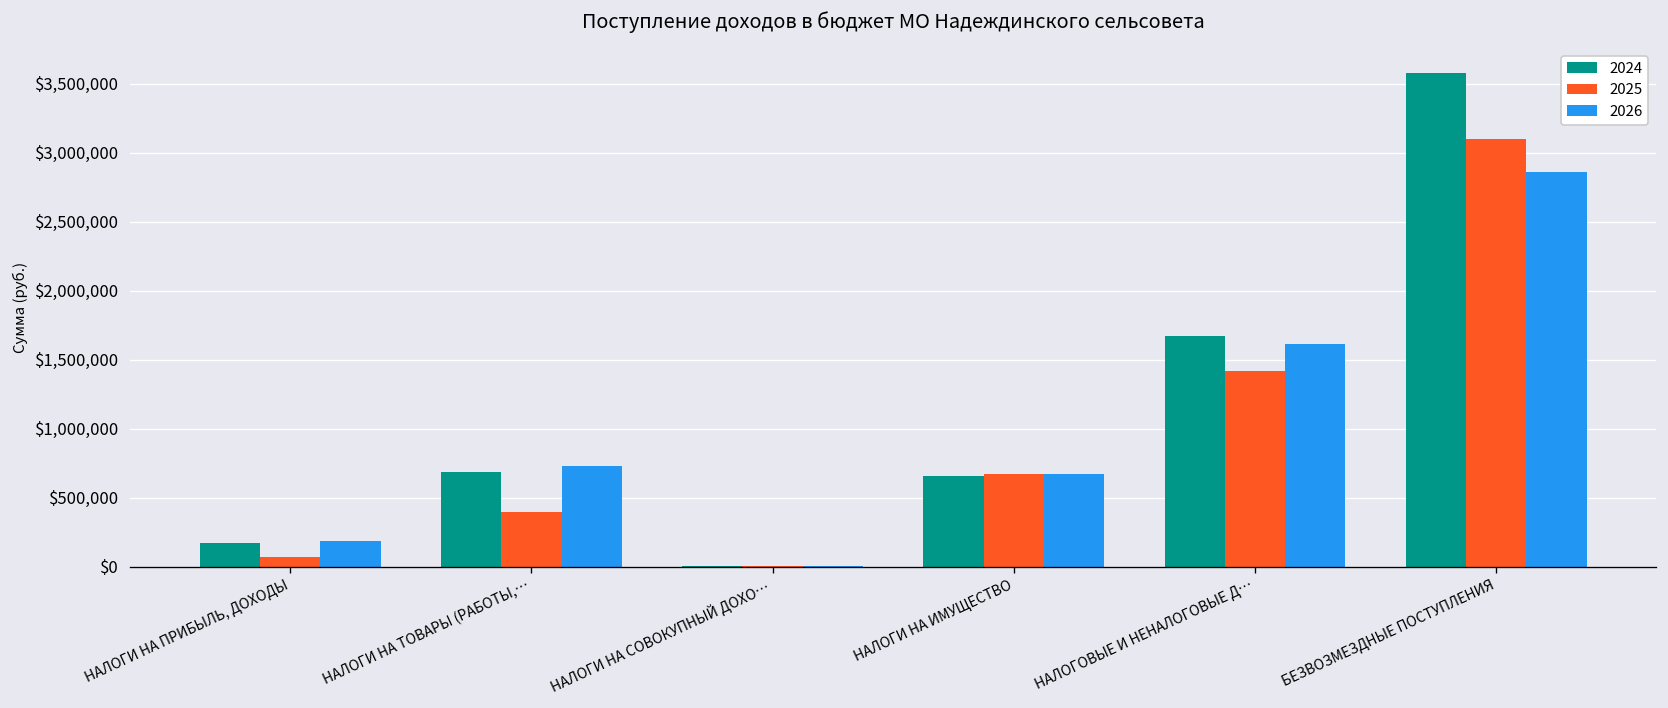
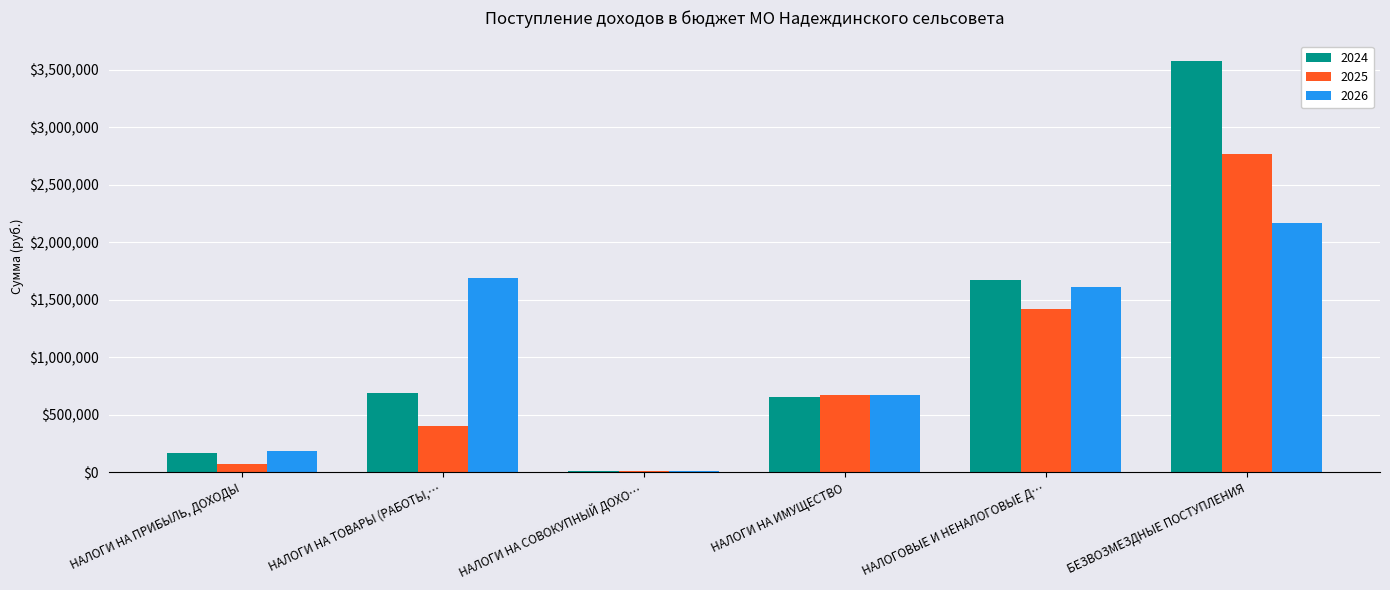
  {
    "2024": {
      "НАЛОГИ НА ПРИБЫЛЬ, ДОХОДЫ": "$170,000",
      "НАЛОГИ НА ТОВАРЫ (РАБОТЫ,…": "$690,000",
      "НАЛОГИ НА ИМУЩЕСТВО": "$660,000",
      "НАЛОГОВЫЕ И НЕНАЛОГОВЫЕ Д…": "$1,670,000",
      "БЕЗВОЗМЕЗДНЫЕ ПОСТУПЛЕНИЯ": "$3,580,000"
    },
    "2025": {
      "НАЛОГИ НА ПРИБЫЛЬ, ДОХОДЫ": "$70,000",
      "НАЛОГИ НА ТОВАРЫ (РАБОТЫ,…": "$400,000",
      "НАЛОГИ НА ИМУЩЕСТВО": "$670,000",
      "НАЛОГОВЫЕ И НЕНАЛОГОВЫЕ Д…": "$1,420,000",
-     "БЕЗВОЗМЕЗДНЫЕ ПОСТУПЛЕНИЯ": "$3,100,000"
+     "БЕЗВОЗМЕЗДНЫЕ ПОСТУПЛЕНИЯ": "$2,770,000"
    },
    "2026": {
      "НАЛОГИ НА ПРИБЫЛЬ, ДОХОДЫ": "$190,000",
-     "НАЛОГИ НА ТОВАРЫ (РАБОТЫ,…": "$730,000",
+     "НАЛОГИ НА ТОВАРЫ (РАБОТЫ,…": "$1,690,000",
      "НАЛОГИ НА ИМУЩЕСТВО": "$670,000",
      "НАЛОГОВЫЕ И НЕНАЛОГОВЫЕ Д…": "$1,610,000",
-     "БЕЗВОЗМЕЗДНЫЕ ПОСТУПЛЕНИЯ": "$2,860,000"
+     "БЕЗВОЗМЕЗДНЫЕ ПОСТУПЛЕНИЯ": "$2,170,000"
    }
  }
